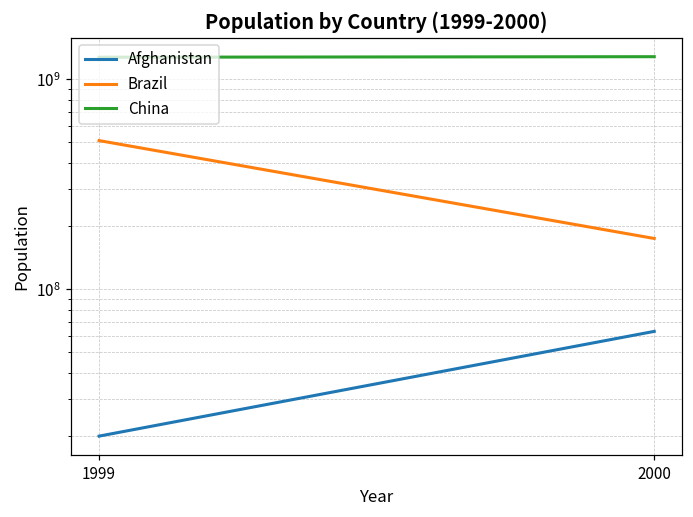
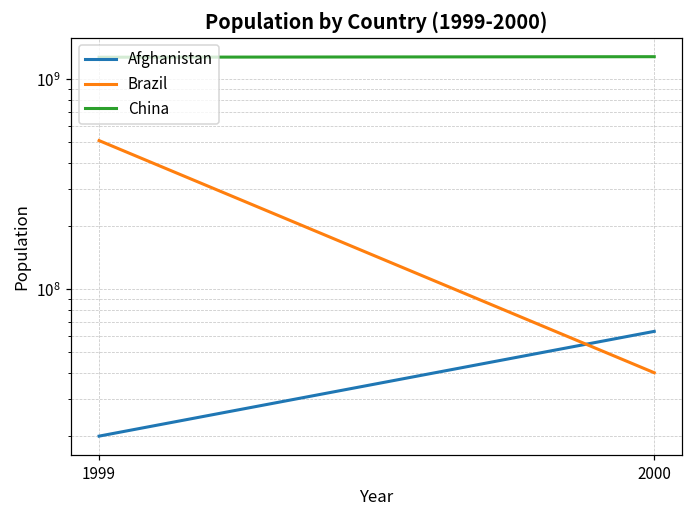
  {
    "Afghanistan": {
      "1999": 20000000,
      "2000": 63000000
    },
    "Brazil": {
      "1999": 510000000,
-     "2000": 170000000
+     "2000": 40000000
    },
    "China": {
      "2000": 1300000000
    }
  }
